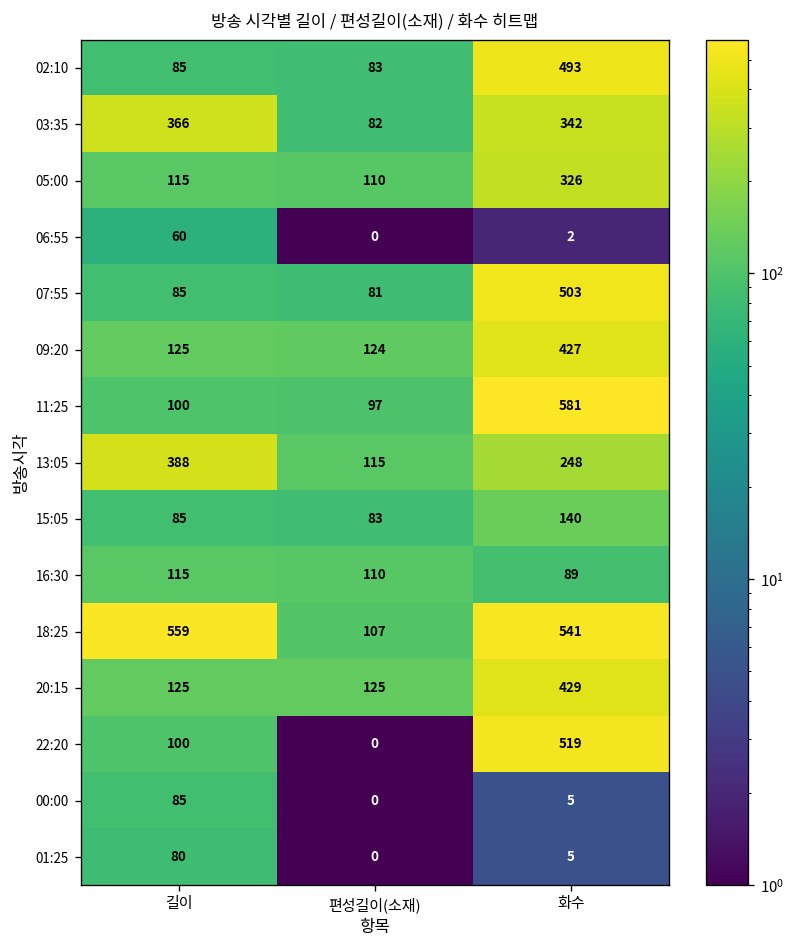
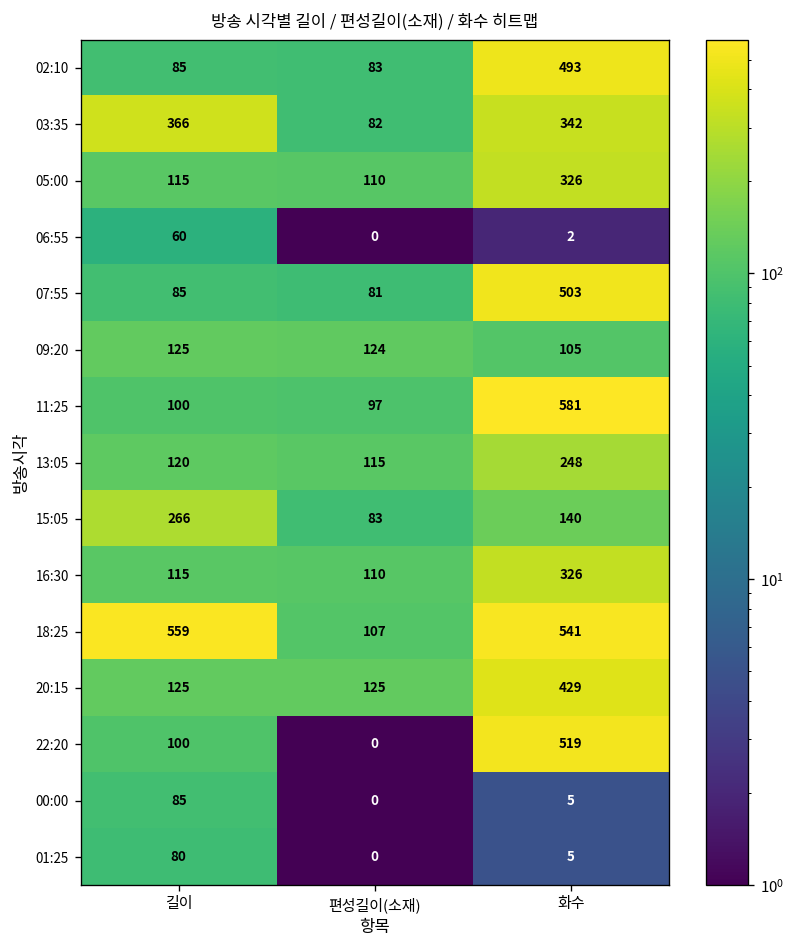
  {
    "02:10": {
      "길이": 85,
      "편성길이(소재)": 83,
      "화수": 493
    },
    "03:35": {
      "길이": 366,
      "편성길이(소재)": 82,
      "화수": 342
    },
    "05:00": {
      "길이": 115,
      "편성길이(소재)": 110,
      "화수": 326
    },
    "06:55": {
      "길이": 60,
      "편성길이(소재)": 0,
      "화수": 2
    },
    "07:55": {
      "길이": 85,
      "편성길이(소재)": 81,
      "화수": 503
    },
    "09:20": {
      "길이": 125,
      "편성길이(소재)": 124,
-     "화수": 427
+     "화수": 105
    },
    "11:25": {
      "길이": 100,
      "편성길이(소재)": 97,
      "화수": 581
    },
    "13:05": {
-     "길이": 388,
+     "길이": 120,
      "편성길이(소재)": 115,
      "화수": 248
    },
    "15:05": {
-     "길이": 85,
+     "길이": 266,
      "편성길이(소재)": 83,
      "화수": 140
    },
    "16:30": {
      "길이": 115,
      "편성길이(소재)": 110,
-     "화수": 89
+     "화수": 326
    },
    "18:25": {
      "길이": 559,
      "편성길이(소재)": 107,
      "화수": 541
    },
    "20:15": {
      "길이": 125,
      "편성길이(소재)": 125,
      "화수": 429
    },
    "22:20": {
      "길이": 100,
      "편성길이(소재)": 0,
      "화수": 519
    },
    "00:00": {
      "길이": 85,
      "편성길이(소재)": 0,
      "화수": 5
    },
    "01:25": {
      "길이": 80,
      "편성길이(소재)": 0,
      "화수": 5
    }
  }
